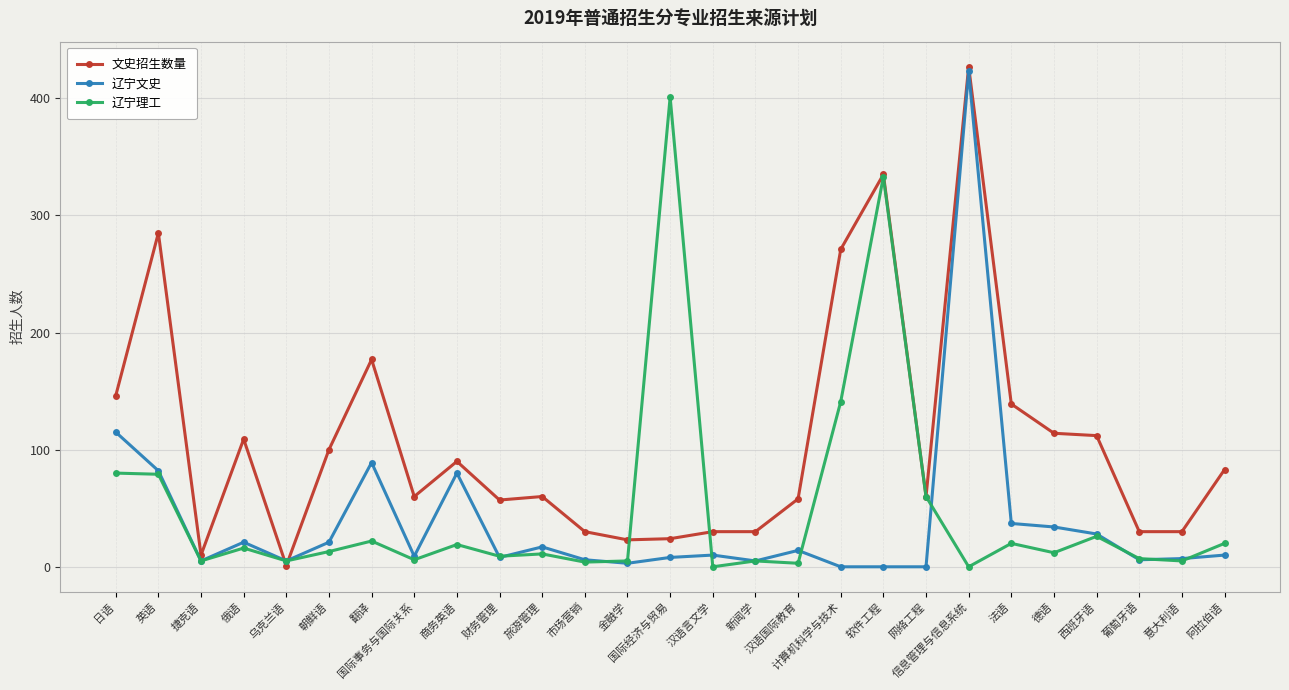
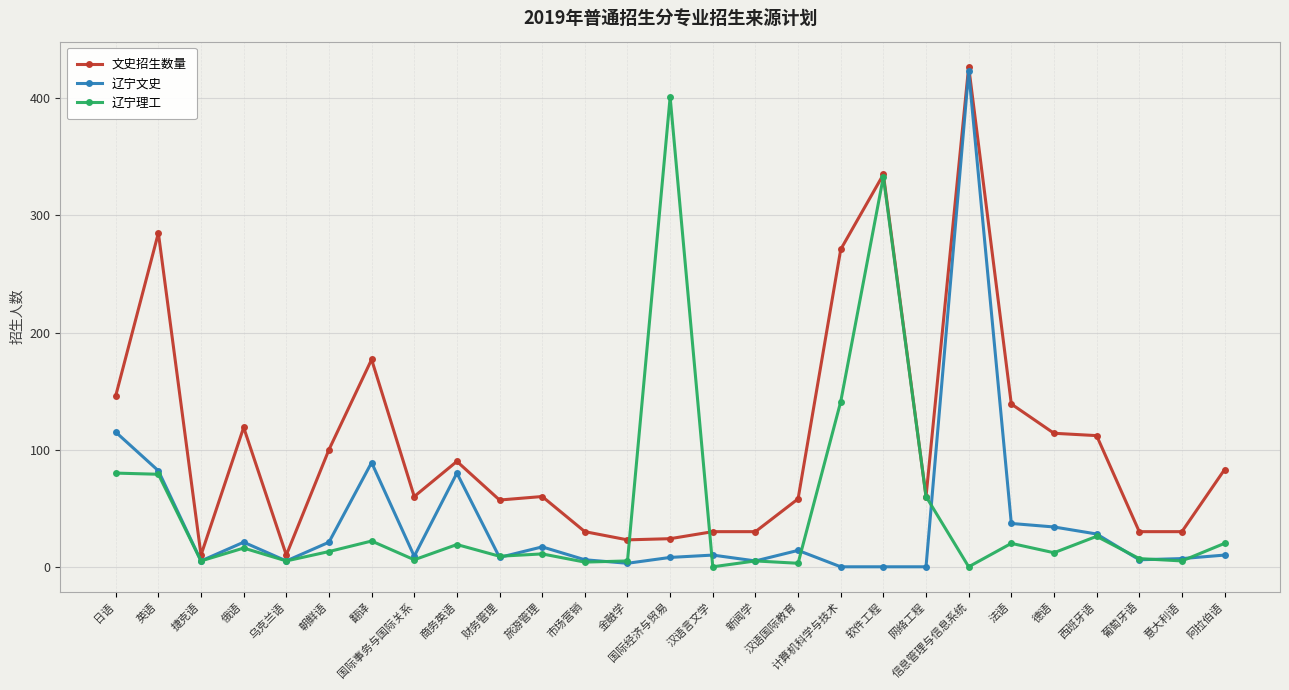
  {
    "文史招生数量": {
      "日语": 146,
      "英语": 285,
      "捷克语": 10,
-     "俄语": 109,
-     "乌克兰语": 1,
+     "俄语": 119,
+     "乌克兰语": 10,
      "朝鲜语": 100,
      "翻译": 177,
      "国际事务与国际关系": 60,
      "商务英语": 90,
      "财务管理": 57,
      "旅游管理": 60,
      "市场营销": 30,
      "金融学": 23,
      "国际经济与贸易": 24,
      "汉语言文学": 30,
      "新闻学": 30,
      "汉语国际教育": 58,
      "计算机科学与技术": 271,
      "信息管理与信息系统": 427,
      "法语": 139,
      "德语": 114,
      "西班牙语": 112,
      "葡萄牙语": 30,
      "意大利语": 30,
      "阿拉伯语": 83
    },
    "辽宁文史": {
      "日语": 115,
      "英语": 82,
      "俄语": 21,
      "朝鲜语": 21,
      "翻译": 89,
      "国际事务与国际关系": 9,
      "商务英语": 80,
      "旅游管理": 17,
      "国际经济与贸易": 8,
      "汉语言文学": 10,
      "汉语国际教育": 14,
      "计算机科学与技术": 0,
      "软件工程": 0,
      "网络工程": 0,
      "信息管理与信息系统": 423,
      "法语": 37,
      "德语": 34,
      "阿拉伯语": 10
    },
    "辽宁理工": {
      "日语": 80,
      "英语": 79,
      "俄语": 16,
      "朝鲜语": 13,
      "翻译": 22,
      "国际事务与国际关系": 6,
      "商务英语": 19,
      "旅游管理": 11,
      "国际经济与贸易": 401,
      "汉语言文学": 0,
      "汉语国际教育": 3,
      "计算机科学与技术": 141,
      "信息管理与信息系统": 0,
      "法语": 20,
      "德语": 12,
      "阿拉伯语": 20
    }
  }
